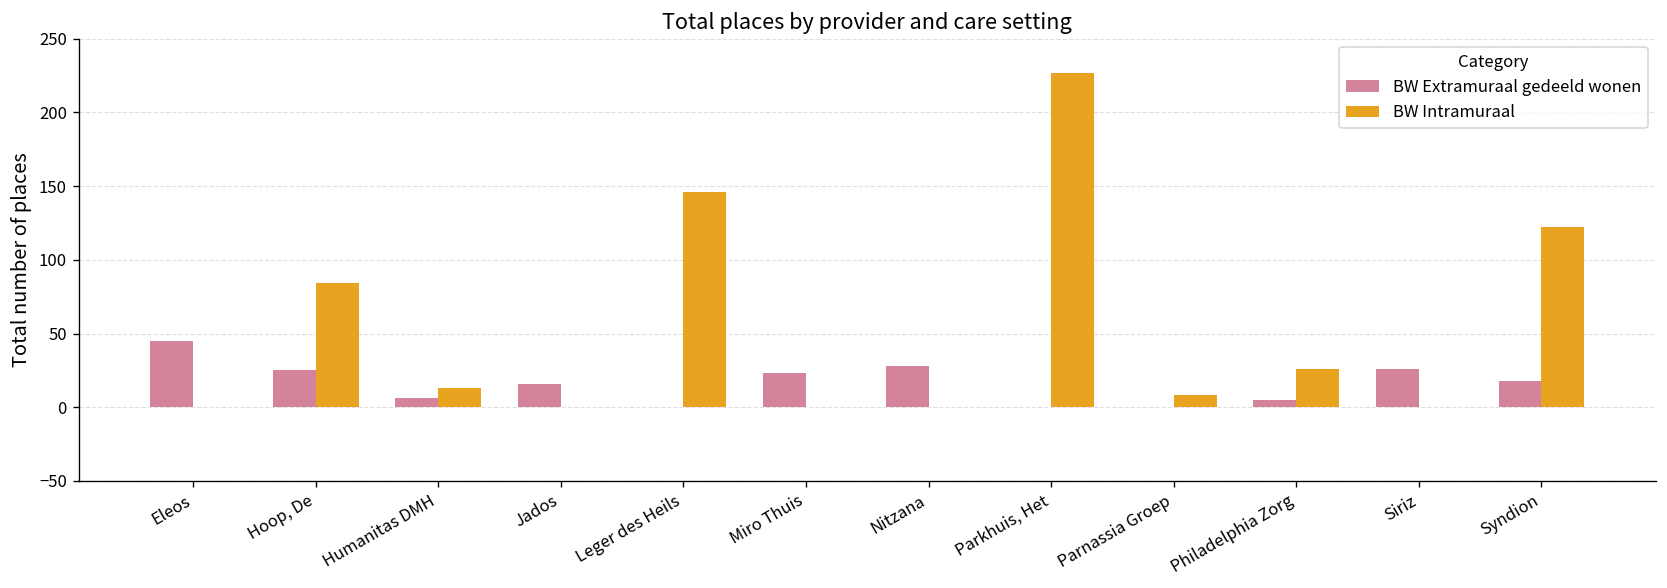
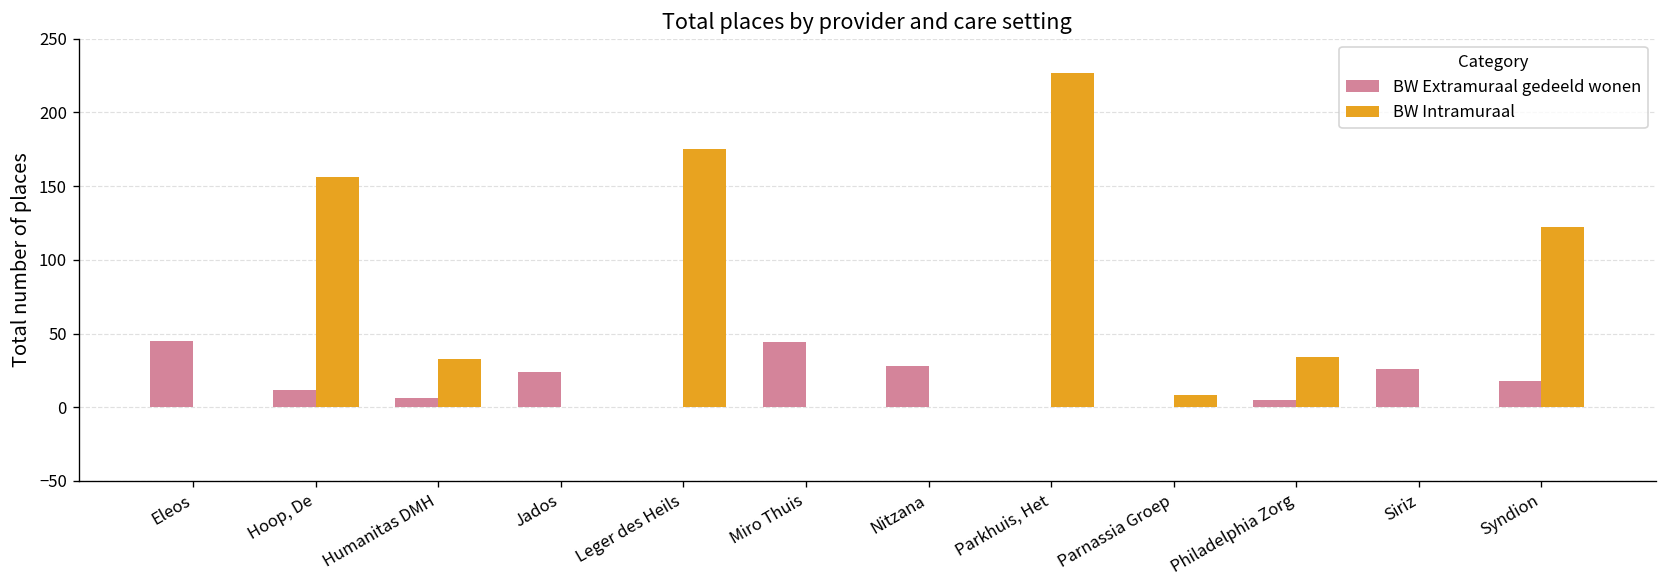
  {
    "BW Extramuraal gedeeld wonen": {
      "Eleos": 45,
-     "Hoop, De": 25,
+     "Hoop, De": 12,
      "Humanitas DMH": 6,
-     "Jados": 16,
+     "Jados": 24,
      "Leger des Heils": 0,
-     "Miro Thuis": 23,
+     "Miro Thuis": 44,
      "Nitzana": 28,
      "Parkhuis, Het": 0,
      "Parnassia Groep": 0,
      "Philadelphia Zorg": 5,
      "Siriz": 26,
      "Syndion": 18
    },
    "BW Intramuraal": {
      "Eleos": 0,
-     "Hoop, De": 84,
-     "Humanitas DMH": 13,
+     "Hoop, De": 156,
+     "Humanitas DMH": 33,
      "Jados": 0,
-     "Leger des Heils": 146,
+     "Leger des Heils": 175,
      "Miro Thuis": 0,
      "Nitzana": 0,
      "Parkhuis, Het": 227,
      "Parnassia Groep": 8,
-     "Philadelphia Zorg": 26,
+     "Philadelphia Zorg": 34,
      "Siriz": 0,
      "Syndion": 122
    }
  }
